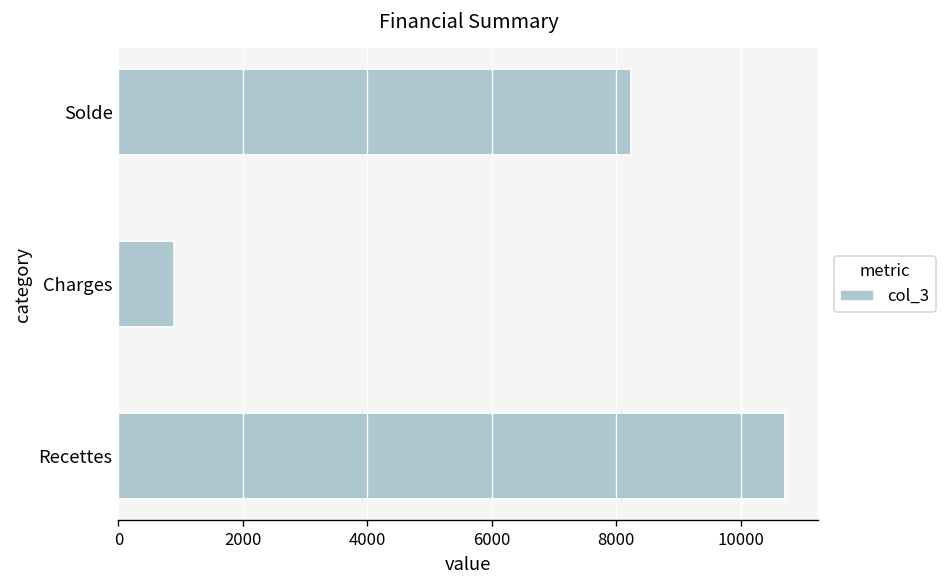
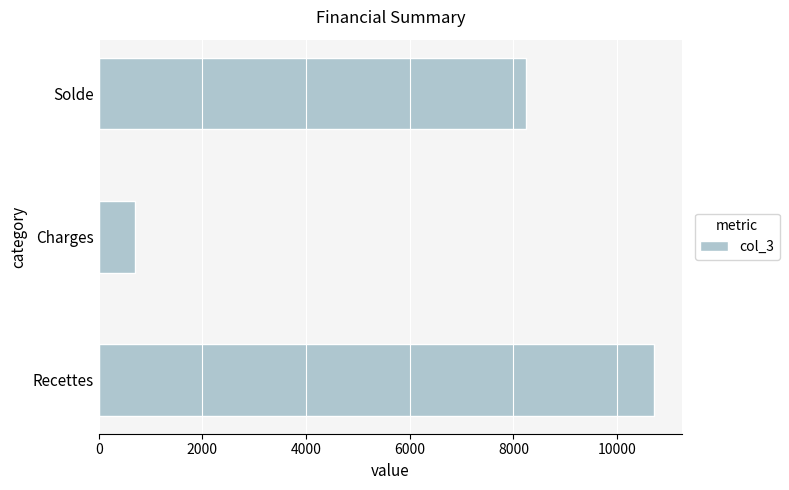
  {
    "Solde": 8200,
-   "Charges": 900,
+   "Charges": 700,
    "Recettes": 10700
  }
